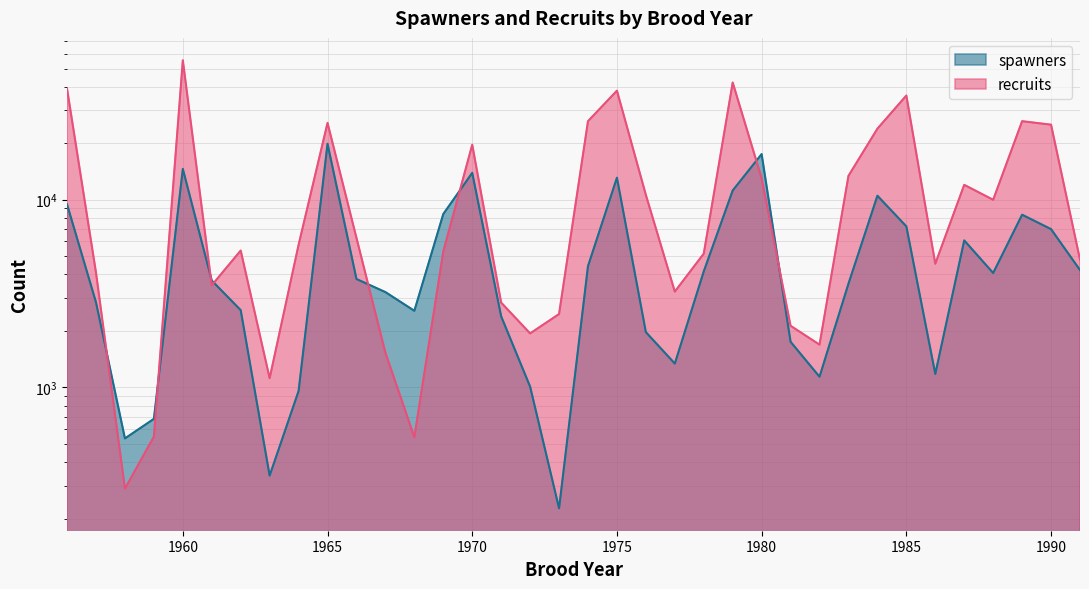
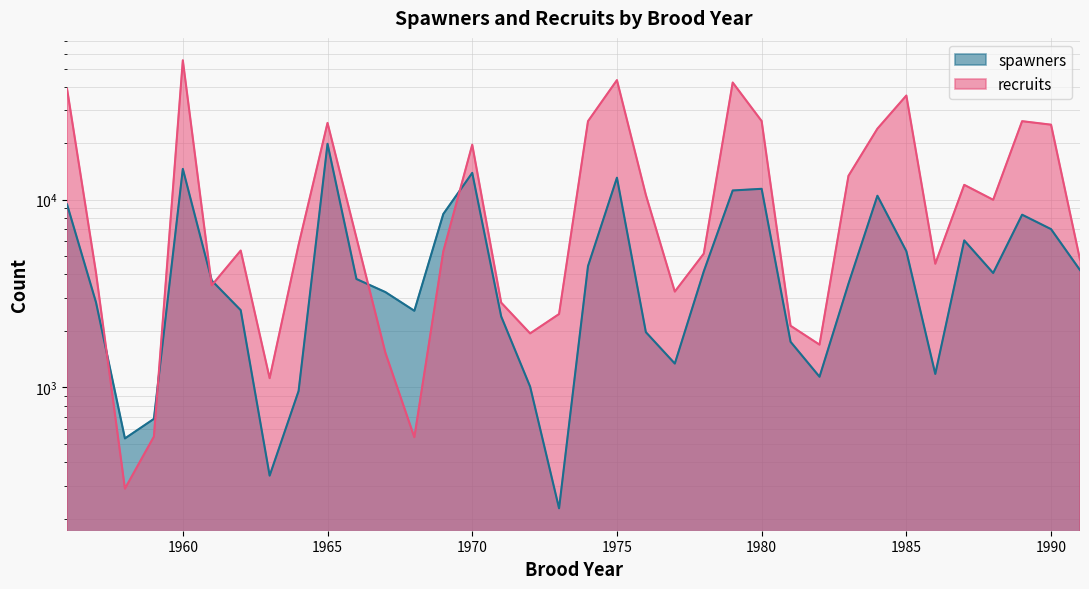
  {
    "spawners": {
      "1960": 15000,
      "1965": 20000,
      "1970": 14000,
      "1975": 13000,
-     "1980": 18000,
-     "1985": 7200,
+     "1980": 11000,
+     "1985": 5300,
      "1990": 7000
    },
    "recruits": {
      "1960": 55000,
      "1965": 26000,
      "1970": 20000,
-     "1975": 38000,
-     "1980": 13000,
+     "1975": 43000,
+     "1980": 26000,
      "1985": 36000,
      "1990": 25000
    }
  }
